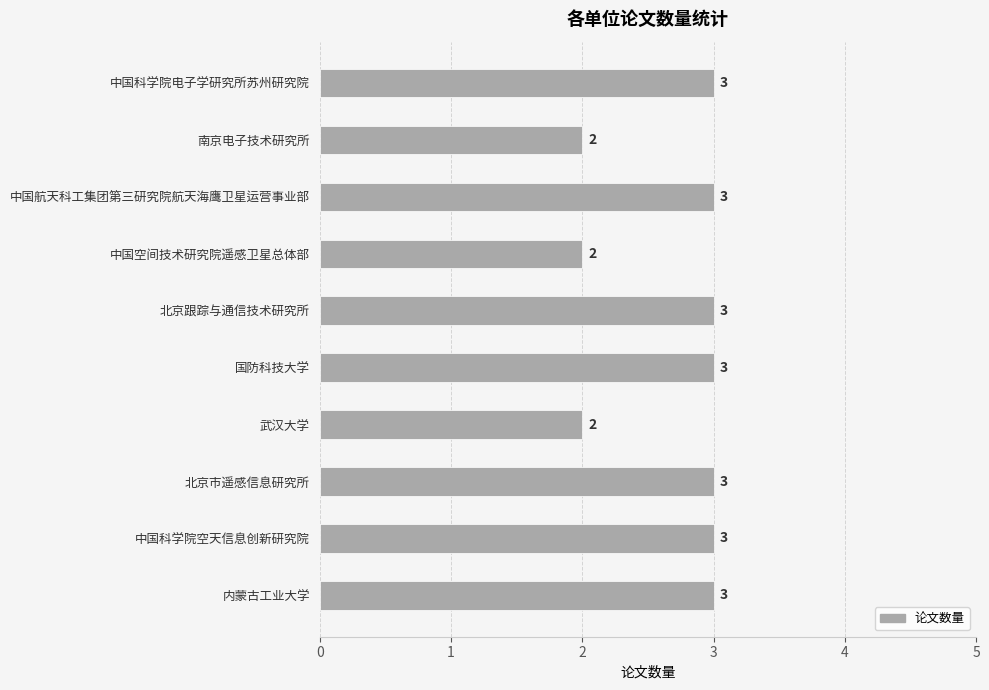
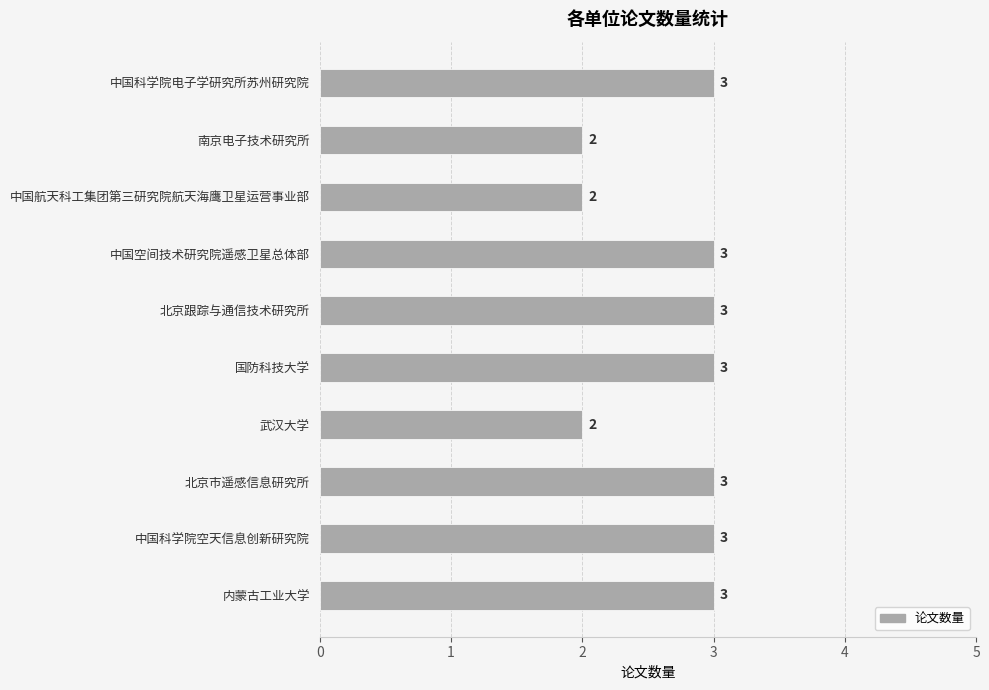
  {
    "中国科学院电子学研究所苏州研究院": 3,
    "南京电子技术研究所": 2,
-   "中国航天科工集团第三研究院航天海鹰卫星运营事业部": 3,
-   "中国空间技术研究院遥感卫星总体部": 2,
+   "中国航天科工集团第三研究院航天海鹰卫星运营事业部": 2,
+   "中国空间技术研究院遥感卫星总体部": 3,
    "北京跟踪与通信技术研究所": 3,
    "国防科技大学": 3,
    "武汉大学": 2,
    "北京市遥感信息研究所": 3,
    "中国科学院空天信息创新研究院": 3,
    "内蒙古工业大学": 3
  }
